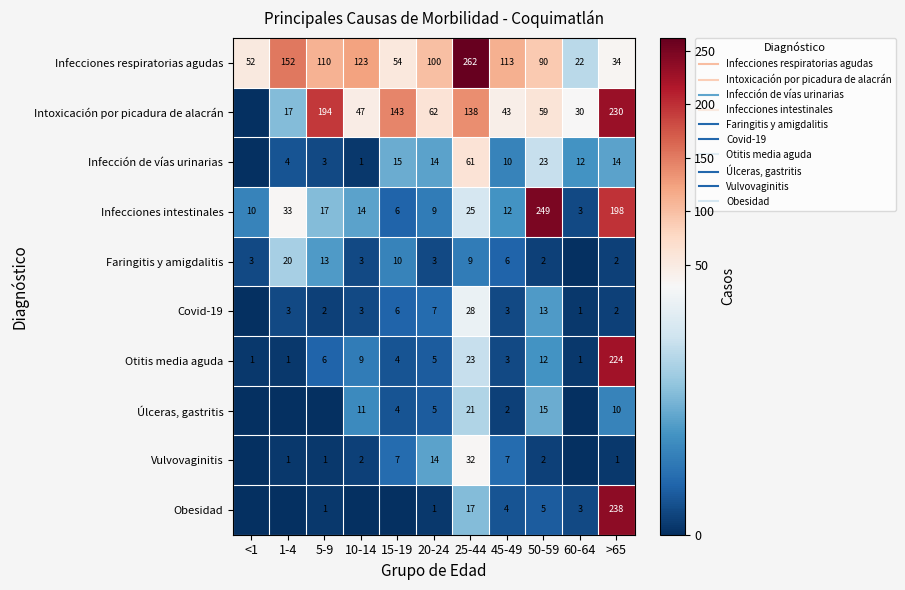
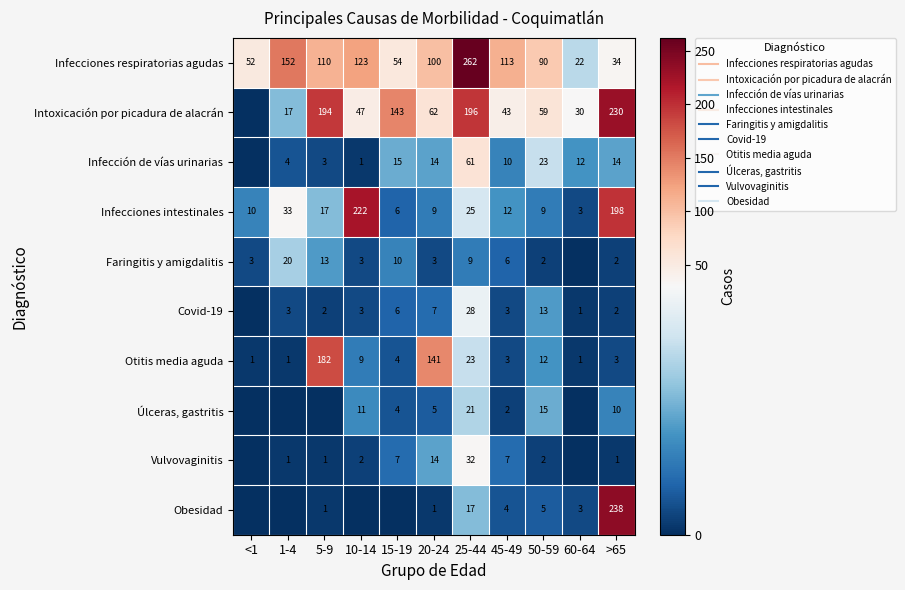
  {
    "Infecciones respiratorias agudas": {
      "<1": 52,
      "1-4": 152,
      "5-9": 110,
      "10-14": 123,
      "15-19": 54,
      "20-24": 100,
      "25-44": 262,
      "45-49": 113,
      "50-59": 90,
      "60-64": 22,
      ">65": 34
    },
    "Intoxicación por picadura de alacrán": {
      "1-4": 17,
      "5-9": 194,
      "10-14": 47,
      "15-19": 143,
      "20-24": 62,
-     "25-44": 138,
+     "25-44": 196,
      "45-49": 43,
      "50-59": 59,
      "60-64": 30,
      ">65": 230
    },
    "Infección de vías urinarias": {
      "1-4": 4,
      "5-9": 3,
      "10-14": 1,
      "15-19": 15,
      "20-24": 14,
      "25-44": 61,
      "45-49": 10,
      "50-59": 23,
      "60-64": 12,
      ">65": 14
    },
    "Infecciones intestinales": {
      "<1": 10,
      "1-4": 33,
      "5-9": 17,
-     "10-14": 14,
+     "10-14": 222,
      "15-19": 6,
      "20-24": 9,
      "25-44": 25,
      "45-49": 12,
-     "50-59": 249,
+     "50-59": 9,
      "60-64": 3,
      ">65": 198
    },
    "Faringitis y amigdalitis": {
      "<1": 3,
      "1-4": 20,
      "5-9": 13,
      "10-14": 3,
      "15-19": 10,
      "20-24": 3,
      "25-44": 9,
      "45-49": 6,
      "50-59": 2,
      ">65": 2
    },
    "Covid-19": {
      "1-4": 3,
      "5-9": 2,
      "10-14": 3,
      "15-19": 6,
      "20-24": 7,
      "25-44": 28,
      "45-49": 3,
      "50-59": 13,
      "60-64": 1,
      ">65": 2
    },
    "Otitis media aguda": {
      "<1": 1,
      "1-4": 1,
-     "5-9": 6,
+     "5-9": 182,
      "10-14": 9,
      "15-19": 4,
-     "20-24": 5,
+     "20-24": 141,
      "25-44": 23,
      "45-49": 3,
      "50-59": 12,
      "60-64": 1,
-     ">65": 224
+     ">65": 3
    },
    "Úlceras, gastritis": {
      "10-14": 11,
      "15-19": 4,
      "20-24": 5,
      "25-44": 21,
      "45-49": 2,
      "50-59": 15,
      ">65": 10
    },
    "Vulvovaginitis": {
      "1-4": 1,
      "5-9": 1,
      "10-14": 2,
      "15-19": 7,
      "20-24": 14,
      "25-44": 32,
      "45-49": 7,
      "50-59": 2,
      ">65": 1
    },
    "Obesidad": {
      "5-9": 1,
      "20-24": 1,
      "25-44": 17,
      "45-49": 4,
      "50-59": 5,
      "60-64": 3,
      ">65": 238
    }
  }
